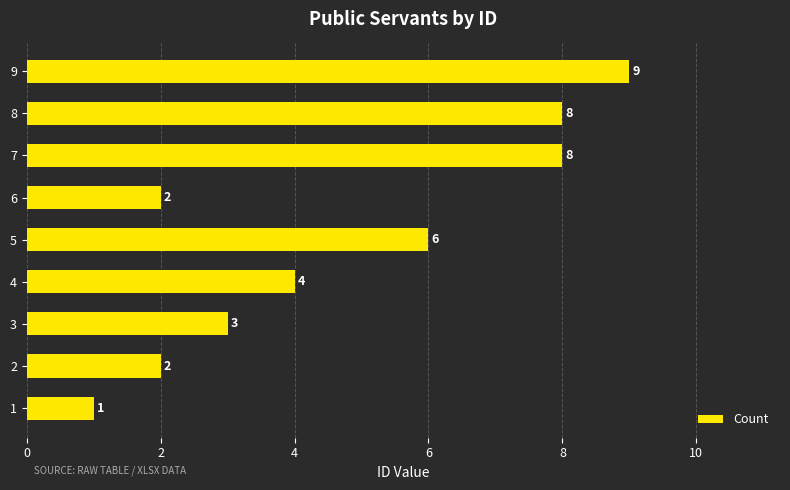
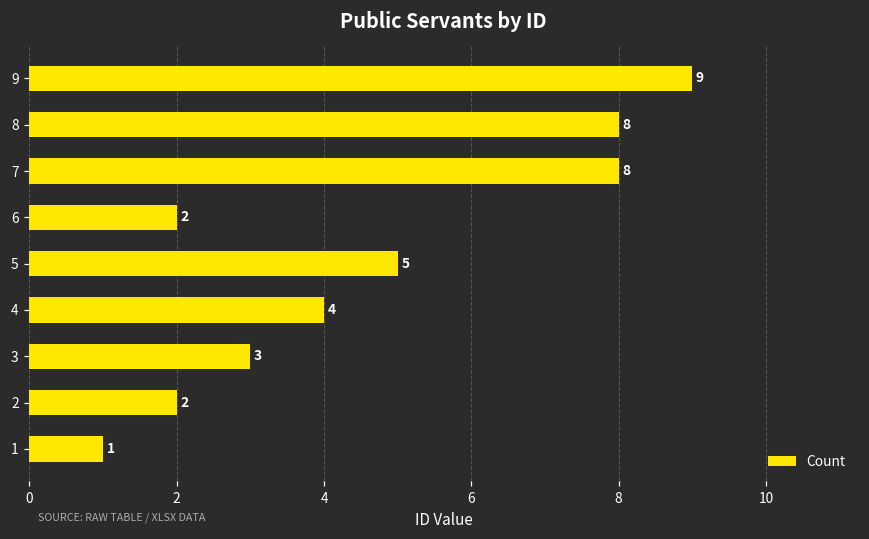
  {
    "9": 9,
    "8": 8,
    "7": 8,
    "6": 2,
-   "5": 6,
+   "5": 5,
    "4": 4,
    "3": 3,
    "2": 2,
    "1": 1
  }
